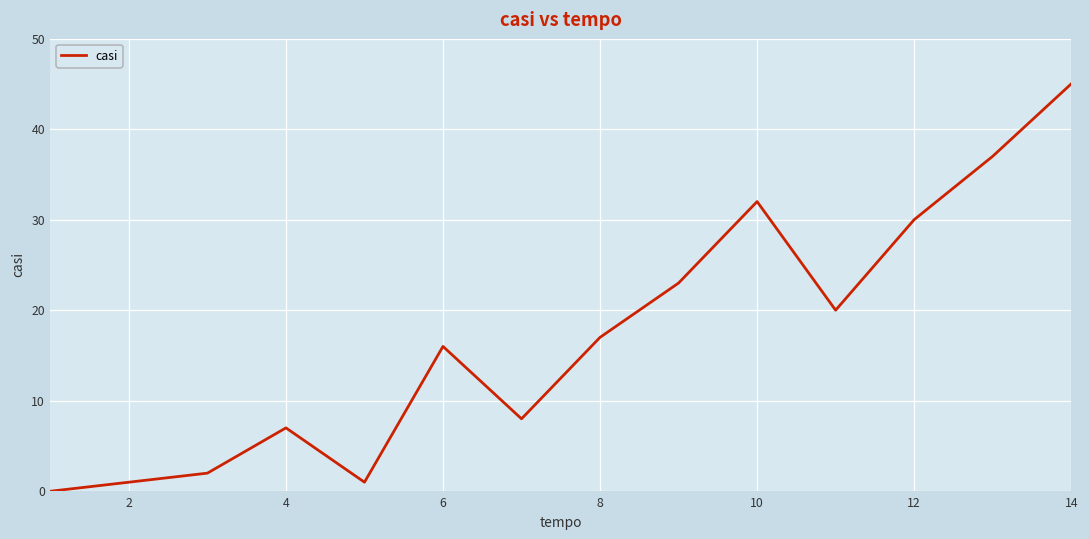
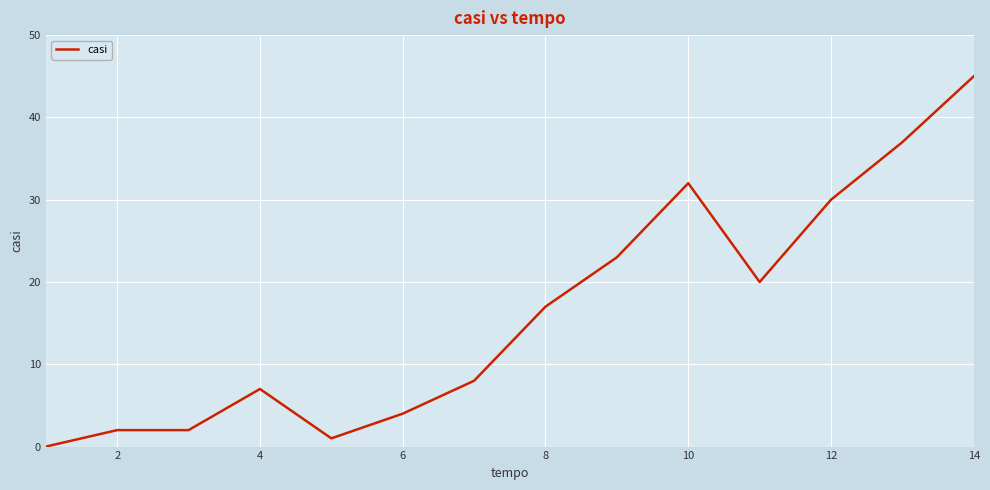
  {
-   "2": 1,
+   "2": 2,
    "4": 7,
-   "6": 16,
+   "6": 4,
    "8": 17,
    "10": 32,
    "12": 30,
    "14": 45
  }
